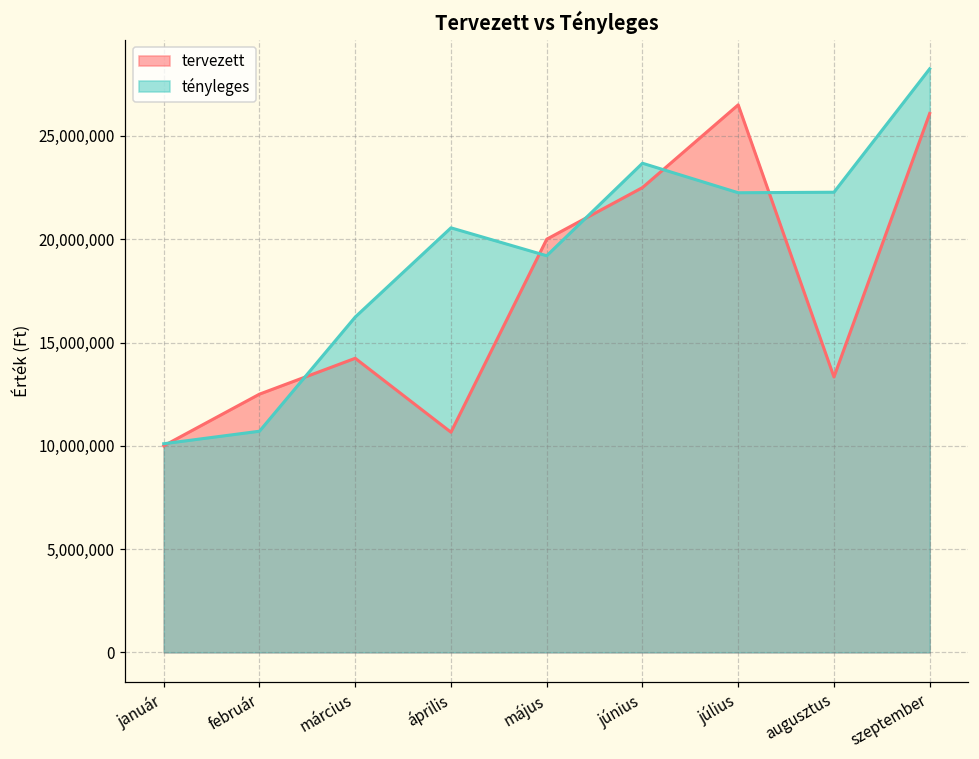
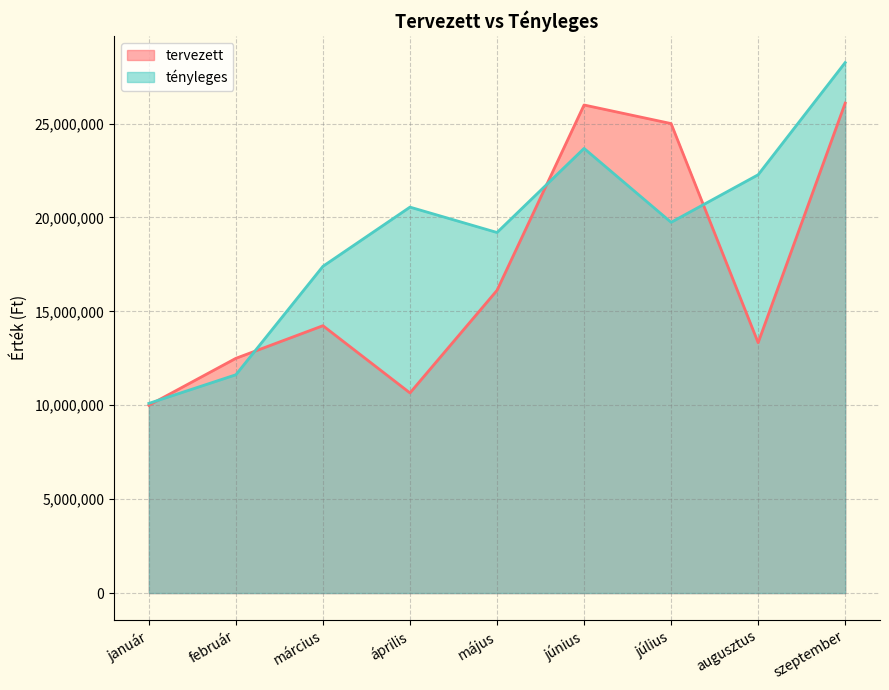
  {
    "tervezett": {
      "február": "12,500,000",
      "március": "14,200,000",
      "április": "10,700,000",
-     "május": "20,000,000",
-     "június": "22,500,000",
-     "július": "26,500,000",
+     "május": "16,100,000",
+     "június": "26,000,000",
+     "július": "25,000,000",
      "augusztus": "13,300,000",
      "szeptember": "26,100,000"
    },
    "tényleges": {
-     "február": "10,700,000",
-     "március": "16,200,000",
+     "február": "11,600,000",
+     "március": "17,400,000",
      "április": "20,600,000",
      "május": "19,200,000",
      "június": "23,700,000",
-     "július": "22,300,000",
+     "július": "19,700,000",
      "augusztus": "22,300,000",
      "szeptember": "28,300,000"
    }
  }
